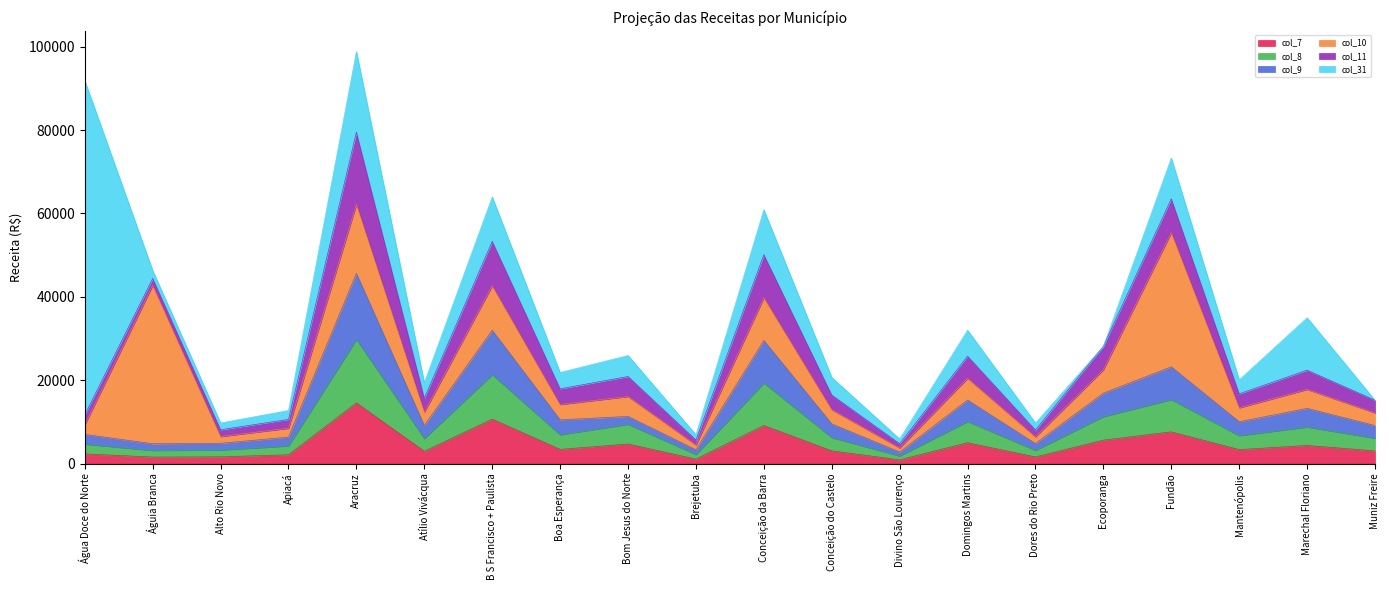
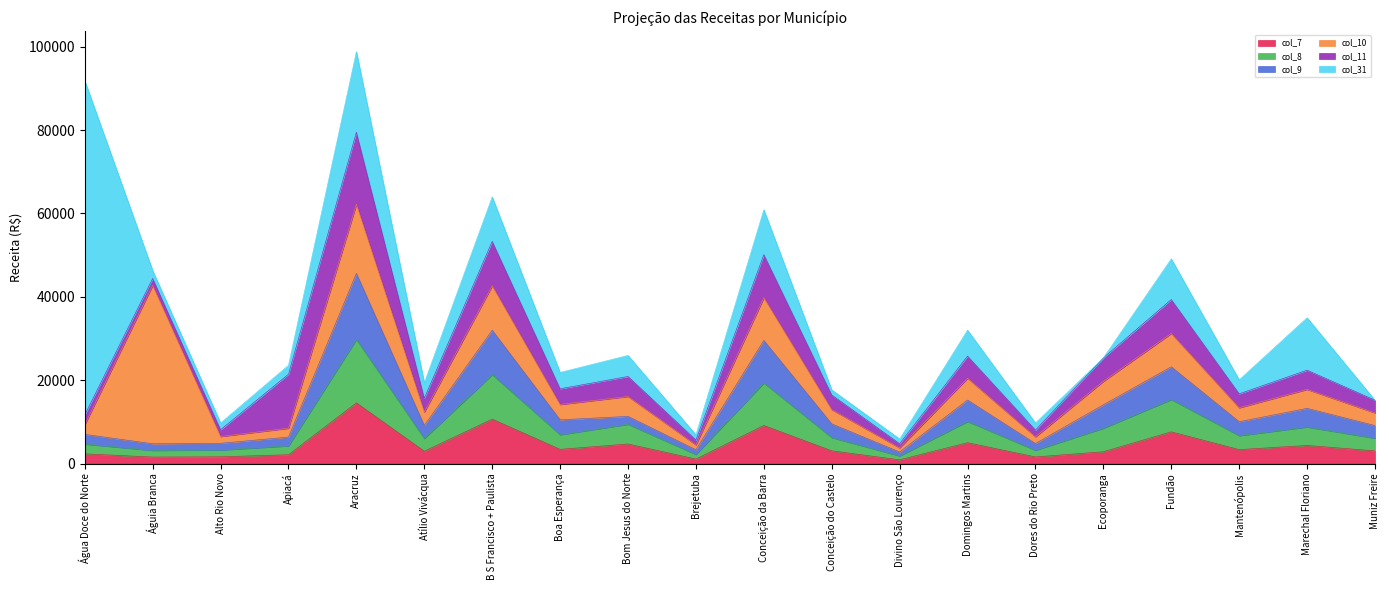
  {
    "col_7": {
      "Água Doce do Norte": 2000,
      "Águia Branca": 2000,
      "Alto Rio Novo": 2000,
      "Apiacá": 2000,
      "Aracruz": 15000,
      "Atílio Vivácqua": 3000,
      "B S Francisco + Paulista": 11000,
      "Boa Esperança": 3000,
      "Bom Jesus do Norte": 5000,
      "Brejetuba": 1000,
      "Conceição da Barra": 9000,
      "Conceição do Castelo": 3000,
      "Divino São Lourenço": 1000,
      "Domingos Martins": 5000,
      "Dores do Rio Preto": 2000,
-     "Ecoporanga": 6000,
+     "Ecoporanga": 3000,
      "Fundão": 8000,
      "Mantenópolis": 3000,
      "Marechal Floriano": 4000,
      "Muniz Freire": 3000
    },
    "col_8": {
      "Água Doce do Norte": 2000,
      "Águia Branca": 2000,
      "Alto Rio Novo": 2000,
      "Apiacá": 2000,
      "Aracruz": 15000,
      "Atílio Vivácqua": 3000,
      "B S Francisco + Paulista": 11000,
      "Boa Esperança": 3000,
      "Bom Jesus do Norte": 5000,
      "Brejetuba": 1000,
      "Conceição da Barra": 10000,
      "Conceição do Castelo": 3000,
      "Divino São Lourenço": 1000,
      "Domingos Martins": 5000,
      "Dores do Rio Preto": 2000,
      "Ecoporanga": 6000,
      "Fundão": 8000,
      "Mantenópolis": 3000,
      "Marechal Floriano": 4000,
      "Muniz Freire": 3000
    },
    "col_9": {
      "Água Doce do Norte": 2000,
      "Águia Branca": 2000,
      "Alto Rio Novo": 2000,
      "Apiacá": 2000,
      "Aracruz": 16000,
      "Atílio Vivácqua": 3000,
      "B S Francisco + Paulista": 11000,
      "Boa Esperança": 4000,
      "Bom Jesus do Norte": 2000,
      "Brejetuba": 1000,
      "Conceição da Barra": 10000,
      "Conceição do Castelo": 3000,
      "Divino São Lourenço": 1000,
      "Domingos Martins": 5000,
      "Dores do Rio Preto": 2000,
      "Ecoporanga": 6000,
      "Fundão": 8000,
      "Mantenópolis": 3000,
      "Marechal Floriano": 4000,
      "Muniz Freire": 3000
    },
    "col_10": {
      "Água Doce do Norte": 2000,
      "Águia Branca": 38000,
      "Alto Rio Novo": 2000,
      "Apiacá": 2000,
      "Aracruz": 17000,
      "Atílio Vivácqua": 3000,
      "B S Francisco + Paulista": 11000,
      "Boa Esperança": 4000,
      "Bom Jesus do Norte": 5000,
      "Brejetuba": 1000,
      "Conceição da Barra": 10000,
      "Conceição do Castelo": 3000,
      "Divino São Lourenço": 1000,
      "Domingos Martins": 5000,
      "Dores do Rio Preto": 2000,
      "Ecoporanga": 6000,
-     "Fundão": 32000,
+     "Fundão": 8000,
      "Mantenópolis": 3000,
      "Marechal Floriano": 5000,
      "Muniz Freire": 3000
    },
    "col_11": {
      "Água Doce do Norte": 2000,
      "Águia Branca": 2000,
      "Alto Rio Novo": 2000,
-     "Apiacá": 2000,
+     "Apiacá": 13000,
      "Aracruz": 17000,
      "Atílio Vivácqua": 3000,
      "B S Francisco + Paulista": 11000,
      "Boa Esperança": 4000,
      "Bom Jesus do Norte": 5000,
      "Brejetuba": 1000,
      "Conceição da Barra": 10000,
      "Conceição do Castelo": 4000,
      "Divino São Lourenço": 1000,
      "Domingos Martins": 5000,
      "Dores do Rio Preto": 2000,
      "Fundão": 8000,
      "Mantenópolis": 3000,
      "Marechal Floriano": 5000
    },
    "col_31": {
      "Água Doce do Norte": 80000,
      "Águia Branca": 2000,
      "Alto Rio Novo": 2000,
      "Apiacá": 2000,
      "Aracruz": 19000,
      "Atílio Vivácqua": 4000,
      "B S Francisco + Paulista": 11000,
      "Boa Esperança": 4000,
      "Bom Jesus do Norte": 5000,
      "Brejetuba": 1000,
      "Conceição da Barra": 11000,
-     "Conceição do Castelo": 4000,
+     "Conceição do Castelo": 1000,
      "Divino São Lourenço": 1000,
      "Domingos Martins": 6000,
      "Dores do Rio Preto": 2000,
      "Fundão": 10000,
      "Mantenópolis": 3000,
      "Marechal Floriano": 13000
    }
  }
